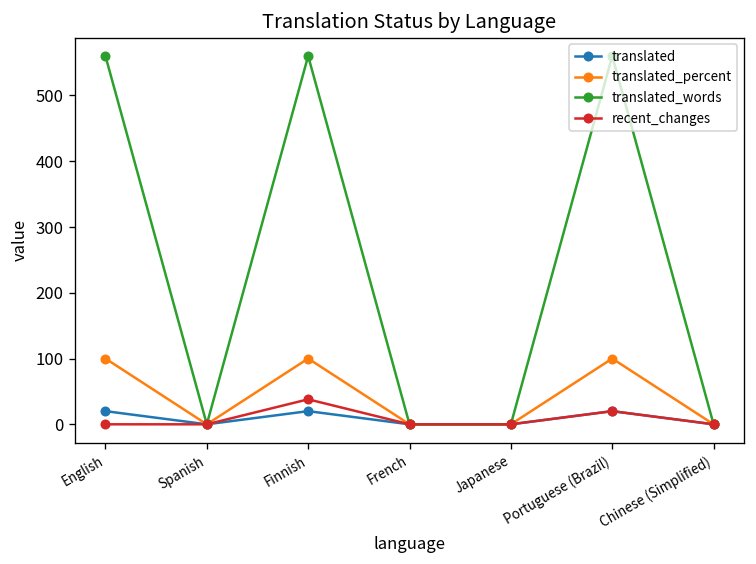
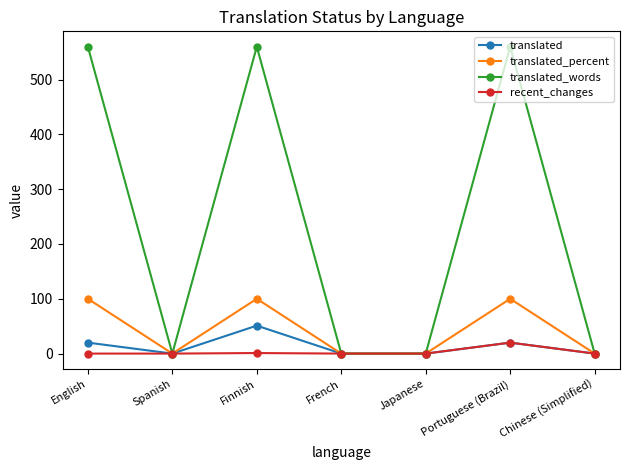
  {
    "translated": {
      "English": 20,
-     "Finnish": 20
+     "Finnish": 50
    },
    "translated_percent": {
      "English": 100,
      "Finnish": 100,
      "Portuguese (Brazil)": 100
    },
    "translated_words": {
      "English": 560,
      "Finnish": 560
    },
    "recent_changes": {
      "English": 0,
-     "Finnish": 40
+     "Finnish": 0
    }
  }
